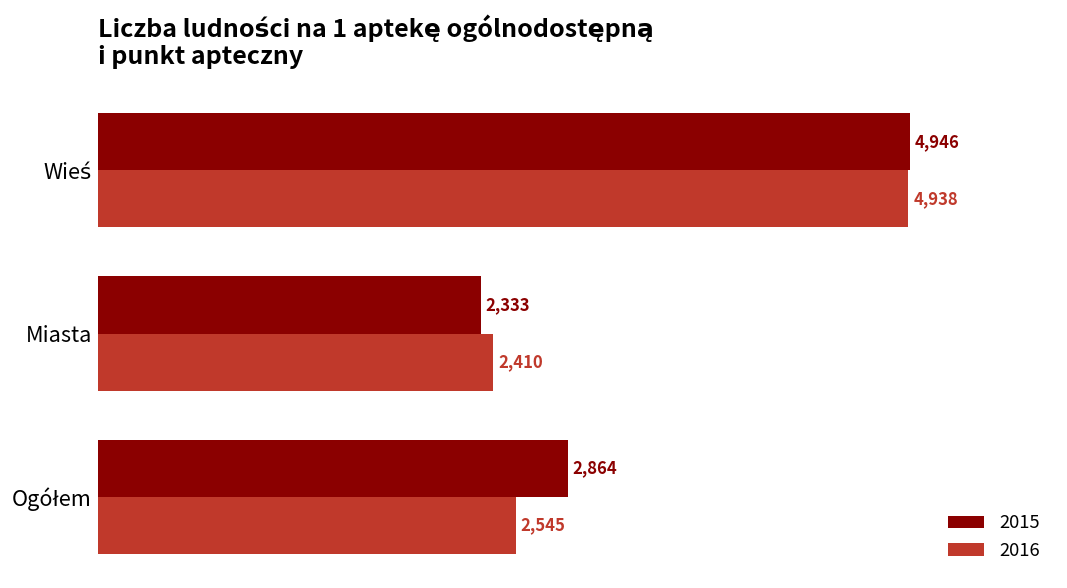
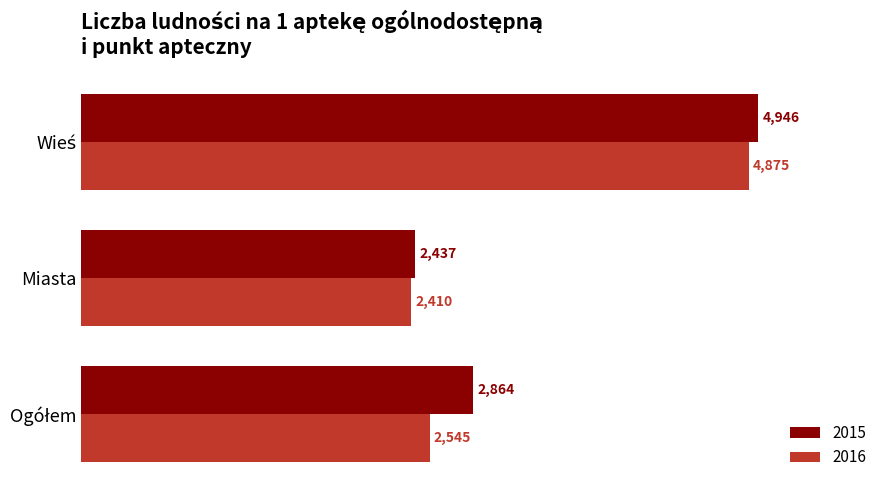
  {
    "2015": {
      "Wieś": "4,946",
-     "Miasta": "2,333",
+     "Miasta": "2,437",
      "Ogółem": "2,864"
    },
    "2016": {
-     "Wieś": "4,938",
+     "Wieś": "4,875",
      "Miasta": "2,410",
      "Ogółem": "2,545"
    }
  }
